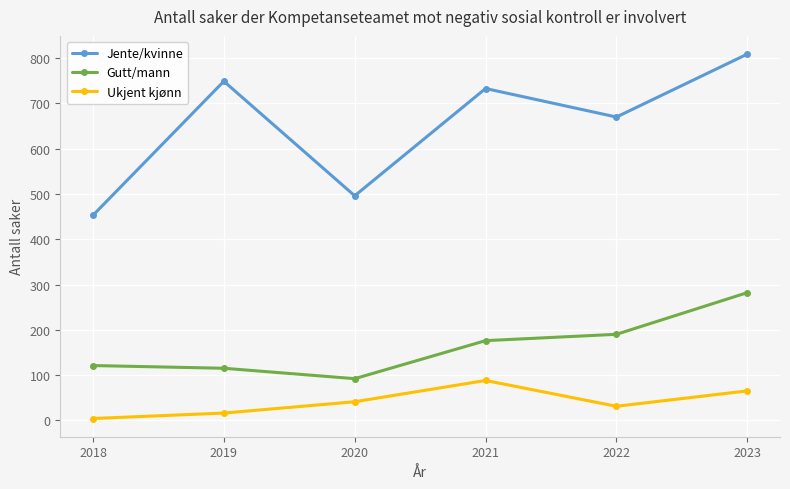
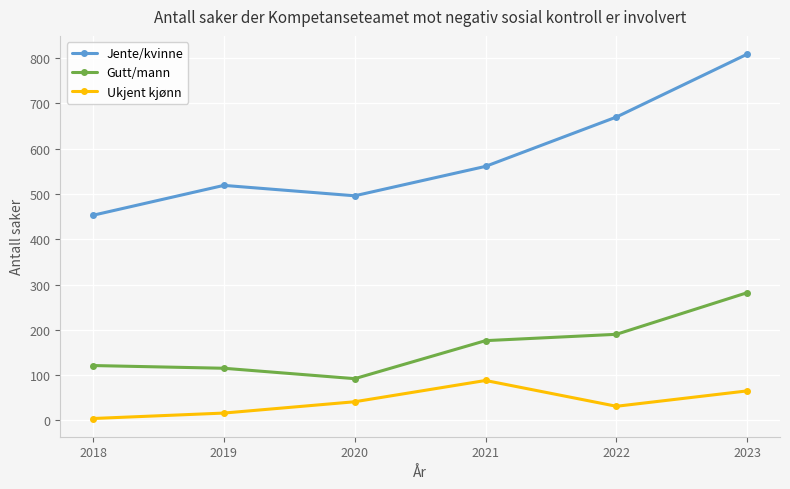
  {
    "Jente/kvinne": {
      "2018": 450,
-     "2019": 750,
+     "2019": 520,
      "2020": 500,
-     "2021": 730,
+     "2021": 560,
      "2022": 670,
      "2023": 810
    },
    "Gutt/mann": {
      "2018": 120,
      "2019": 120,
      "2020": 90,
      "2021": 180,
      "2022": 190,
      "2023": 280
    },
    "Ukjent kjønn": {
      "2018": 0,
      "2019": 20,
      "2020": 40,
      "2021": 90,
      "2022": 30,
      "2023": 70
    }
  }
